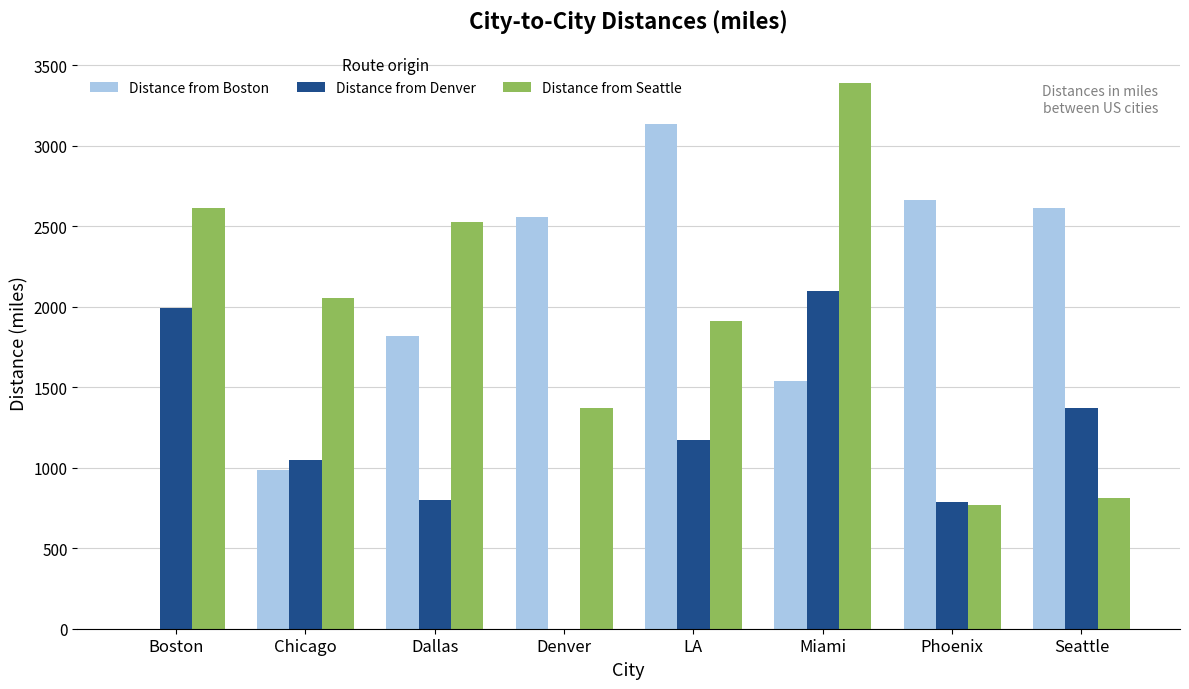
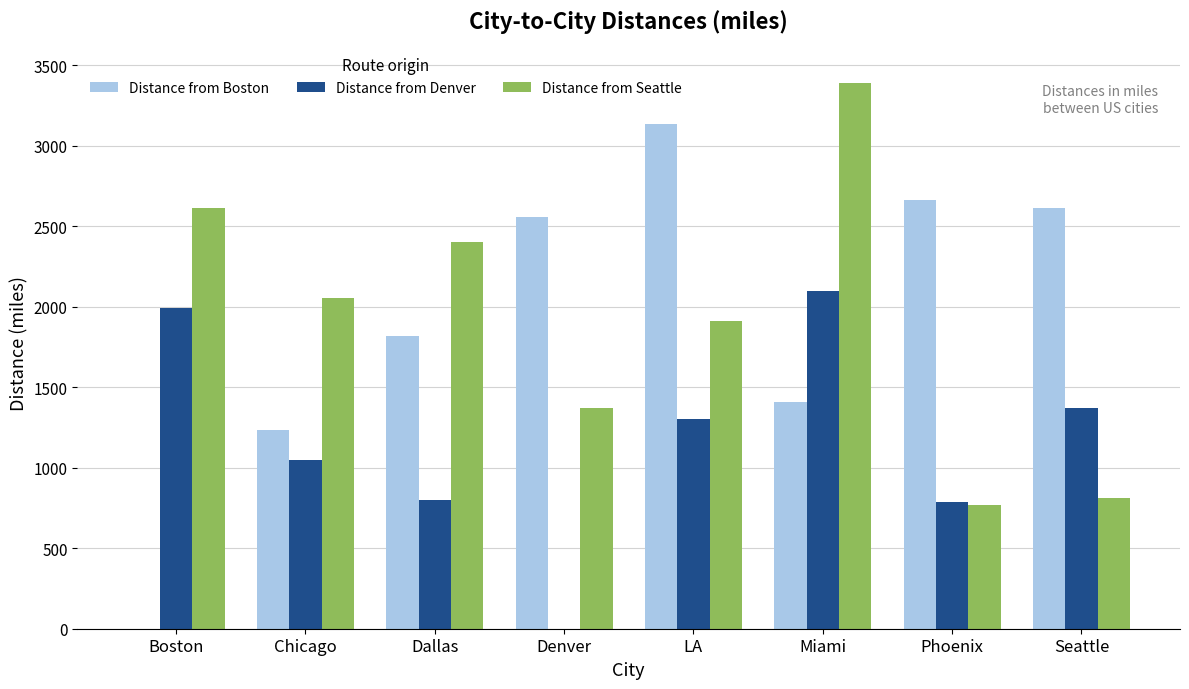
  {
    "Distance from Boston": {
      "Boston": 0,
-     "Chicago": 980,
+     "Chicago": 1240,
      "Dallas": 1820,
      "Denver": 2560,
      "LA": 3140,
-     "Miami": 1540,
+     "Miami": 1410,
      "Phoenix": 2660,
      "Seattle": 2610
    },
    "Distance from Denver": {
      "Boston": 1990,
      "Chicago": 1050,
      "Dallas": 800,
      "Denver": 0,
-     "LA": 1170,
+     "LA": 1300,
      "Miami": 2100,
      "Phoenix": 780,
      "Seattle": 1370
    },
    "Distance from Seattle": {
      "Boston": 2610,
      "Chicago": 2050,
-     "Dallas": 2530,
+     "Dallas": 2400,
      "Denver": 1370,
      "LA": 1910,
      "Miami": 3390,
      "Phoenix": 770,
      "Seattle": 810
    }
  }
